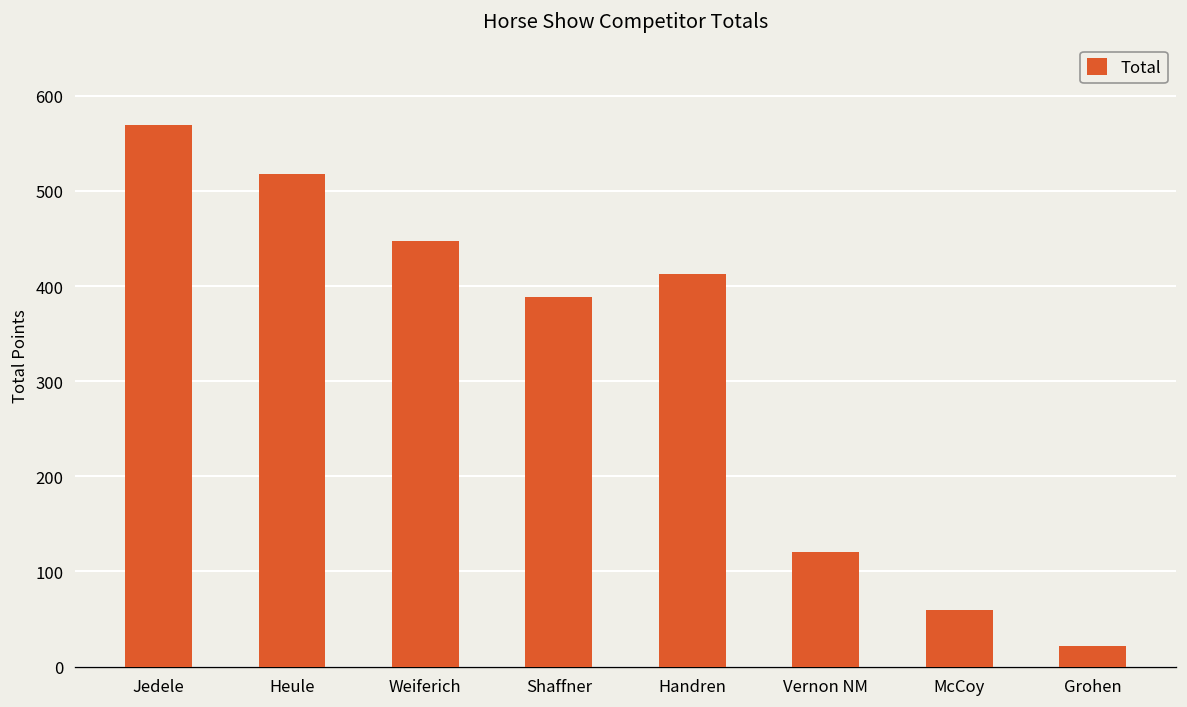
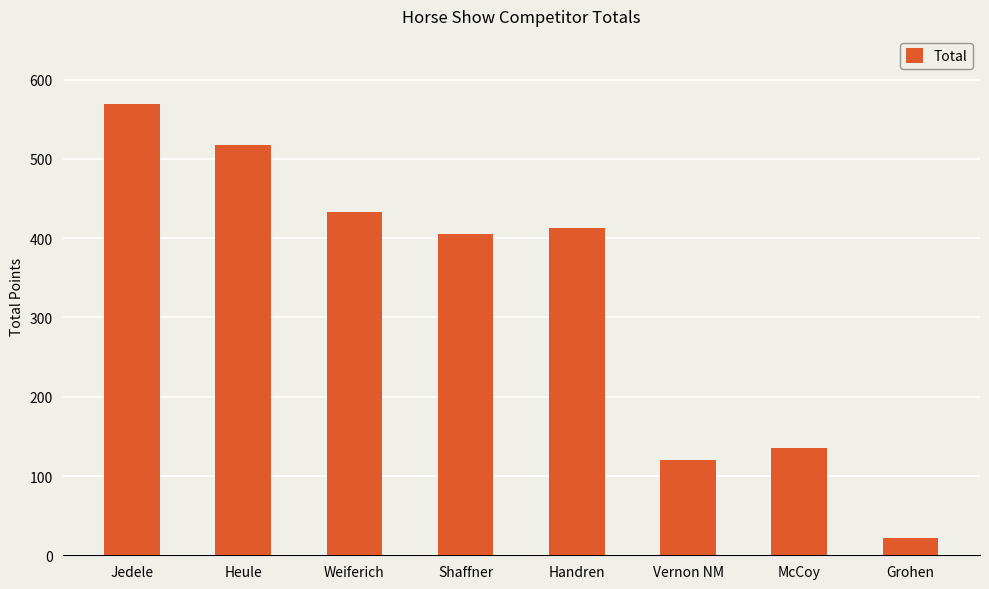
  {
    "Jedele": 570,
    "Heule": 520,
-   "Weiferich": 450,
-   "Shaffner": 390,
+   "Weiferich": 430,
+   "Shaffner": 410,
    "Handren": 410,
    "Vernon NM": 120,
-   "McCoy": 60,
+   "McCoy": 130,
    "Grohen": 20
  }
